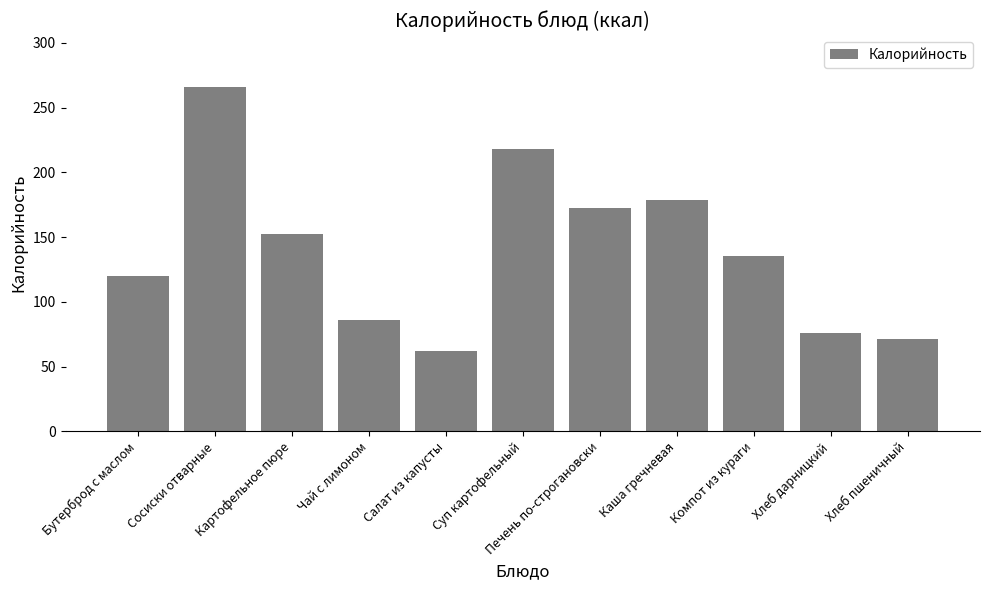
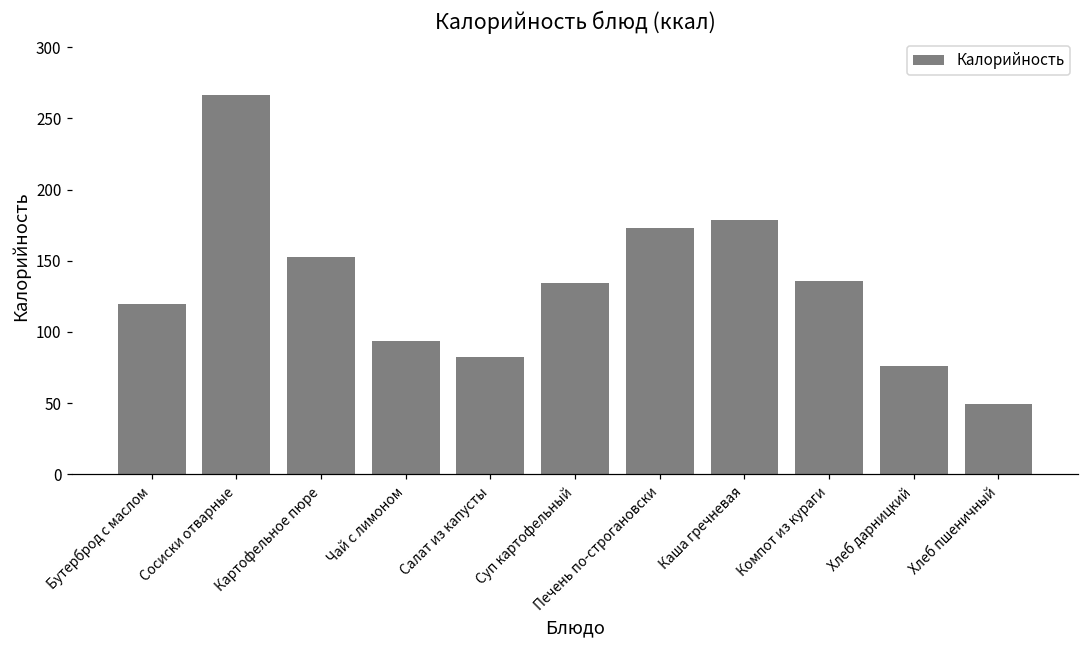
  {
    "Бутерброд с маслом": 120,
    "Сосиски отварные": 266,
    "Картофельное пюре": 153,
-   "Чай с лимоном": 86,
-   "Салат из капусты": 62,
-   "Суп картофельный": 218,
+   "Чай с лимоном": 93,
+   "Салат из капусты": 82,
+   "Суп картофельный": 134,
    "Печень по-строгановски": 173,
    "Каша гречневая": 179,
    "Компот из кураги": 135,
    "Хлеб дарницкий": 76,
-   "Хлеб пшеничный": 71
+   "Хлеб пшеничный": 50
  }
